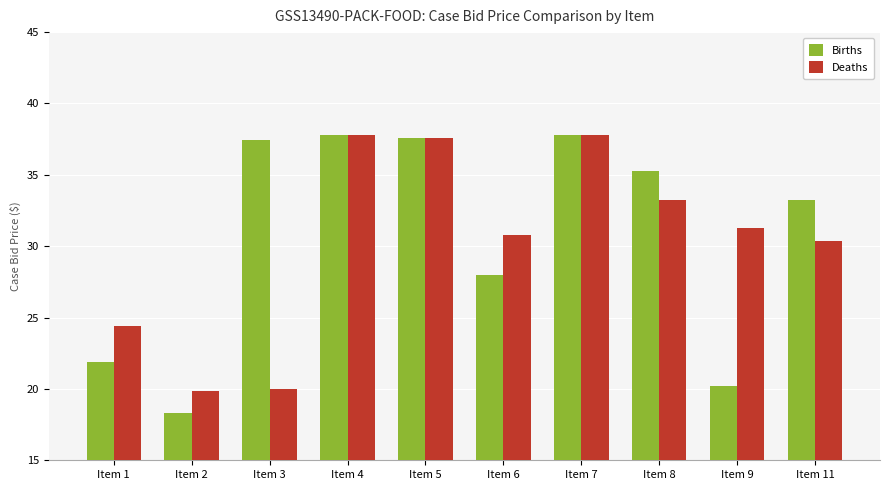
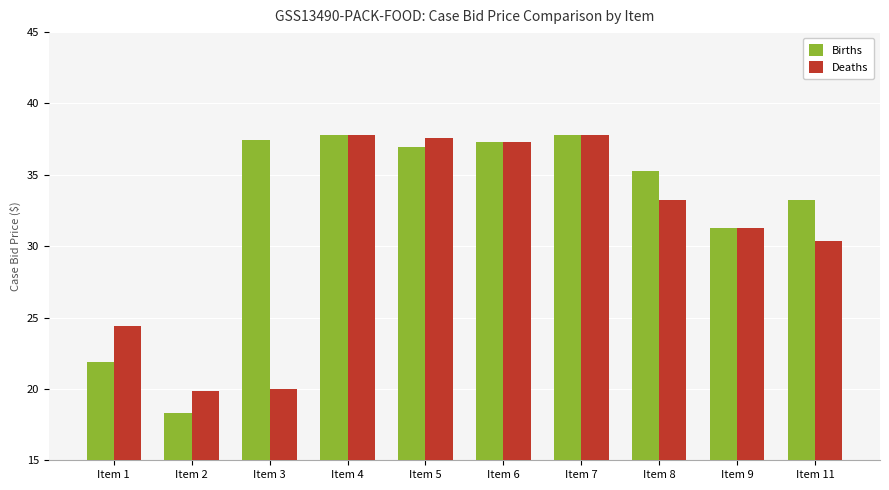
  {
    "Births": {
      "Item 1": 21.9,
      "Item 2": 18.3,
      "Item 3": 37.4,
      "Item 4": 37.8,
-     "Item 5": 37.6,
-     "Item 6": 28.0,
+     "Item 5": 36.9,
+     "Item 6": 37.3,
      "Item 7": 37.8,
      "Item 8": 35.3,
-     "Item 9": 20.2,
+     "Item 9": 31.2,
      "Item 11": 33.2
    },
    "Deaths": {
      "Item 1": 24.4,
      "Item 2": 19.8,
      "Item 3": 20.0,
      "Item 4": 37.8,
      "Item 5": 37.6,
-     "Item 6": 30.8,
+     "Item 6": 37.3,
      "Item 7": 37.8,
      "Item 8": 33.2,
      "Item 9": 31.2,
      "Item 11": 30.4
    }
  }
